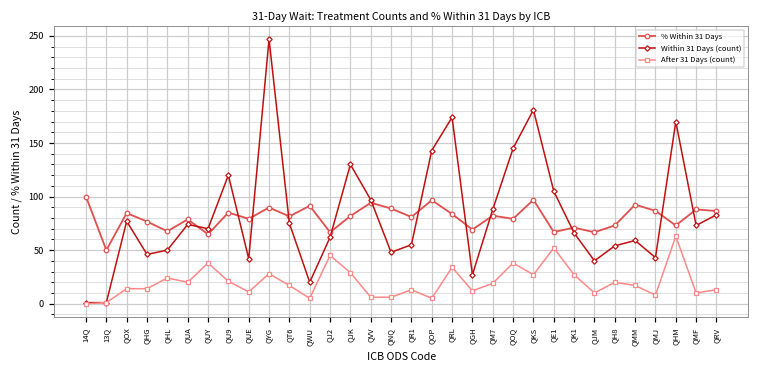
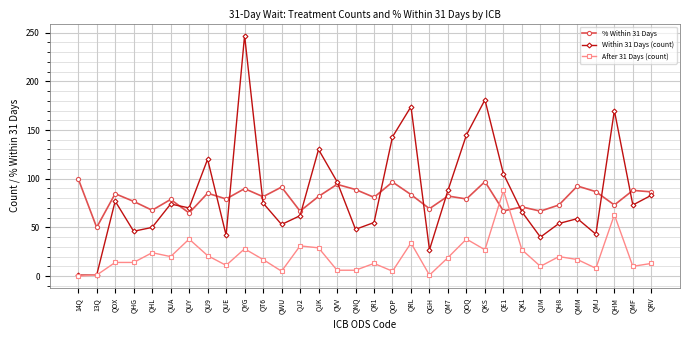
  {
    "% Within 31 Days": {
      "14Q": 100,
      "13Q": 50,
      "QOX": 80,
      "QHG": 80,
      "QHL": 70,
      "QUA": 80,
      "QUY": 60,
      "QU9": 90,
      "QUE": 80,
      "QYG": 90,
      "QT6": 80,
      "QWU": 90,
      "QJ2": 70,
      "QJK": 80,
      "QVV": 90,
      "QNQ": 90,
      "QR1": 80,
      "QOP": 100,
      "QRL": 80,
      "QGH": 70,
      "QM7": 80,
      "QOQ": 80,
      "QKS": 100,
      "QE1": 70,
      "QK1": 70,
      "QJM": 70,
      "QH8": 70,
      "QMM": 90,
      "QMJ": 90,
      "QHM": 70,
      "QMF": 90,
      "QRV": 90
    },
    "Within 31 Days (count)": {
      "QOX": 80,
      "QHG": 50,
      "QHL": 50,
      "QUA": 70,
      "QUY": 70,
      "QU9": 120,
      "QUE": 40,
      "QYG": 250,
      "QT6": 80,
-     "QWU": 20,
+     "QWU": 50,
      "QJ2": 60,
      "QJK": 130,
      "QVV": 100,
      "QNQ": 50,
      "QR1": 60,
      "QOP": 140,
      "QRL": 170,
      "QGH": 30,
      "QM7": 90,
      "QOQ": 150,
      "QKS": 180,
      "QE1": 110,
      "QK1": 70,
      "QJM": 40,
      "QH8": 50,
      "QMM": 60,
      "QMJ": 40,
      "QHM": 170,
      "QMF": 70,
      "QRV": 80
    },
    "After 31 Days (count)": {
      "QOX": 10,
      "QHG": 10,
      "QHL": 20,
      "QUA": 20,
      "QUY": 40,
      "QU9": 20,
      "QUE": 10,
      "QYG": 30,
      "QT6": 20,
      "QWU": 10,
-     "QJ2": 50,
+     "QJ2": 30,
      "QJK": 30,
      "QVV": 10,
      "QNQ": 10,
      "QR1": 10,
      "QOP": 10,
      "QRL": 30,
-     "QGH": 10,
+     "QGH": 0,
      "QM7": 20,
      "QOQ": 40,
      "QKS": 30,
-     "QE1": 50,
+     "QE1": 90,
      "QK1": 30,
      "QJM": 10,
      "QH8": 20,
      "QMM": 20,
      "QMJ": 10,
      "QHM": 60,
      "QMF": 10,
      "QRV": 10
    }
  }
